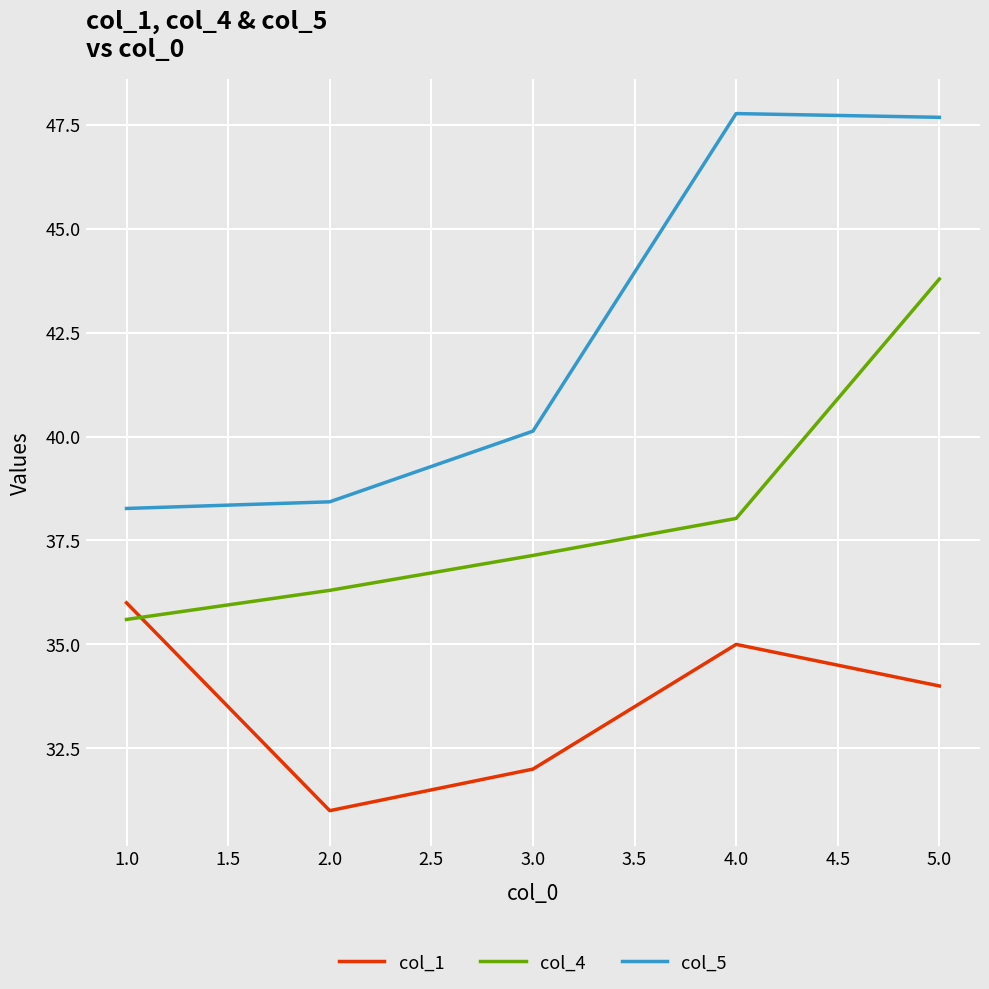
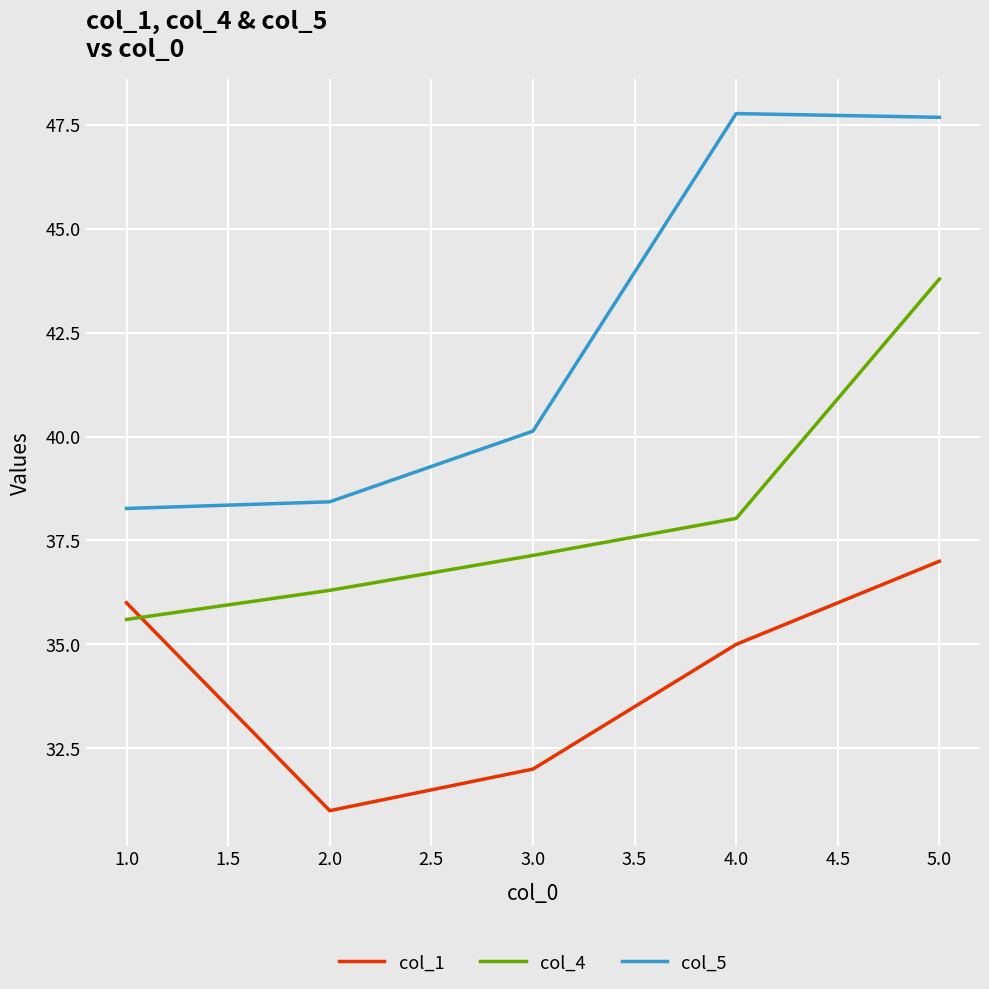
  {
    "col_1": {
      "1.0": 36,
      "2.0": 31,
      "3.0": 32,
      "4.0": 35,
-     "5.0": 34
+     "5.0": 37
    },
    "col_4": {
      "1.0": 35.6,
      "2.0": 36.3,
      "3.0": 37.1,
      "4.0": 38,
      "5.0": 43.8
    },
    "col_5": {
      "1.0": 38.3,
      "2.0": 38.4,
      "3.0": 40.1,
      "4.0": 47.8,
      "5.0": 47.7
    }
  }
